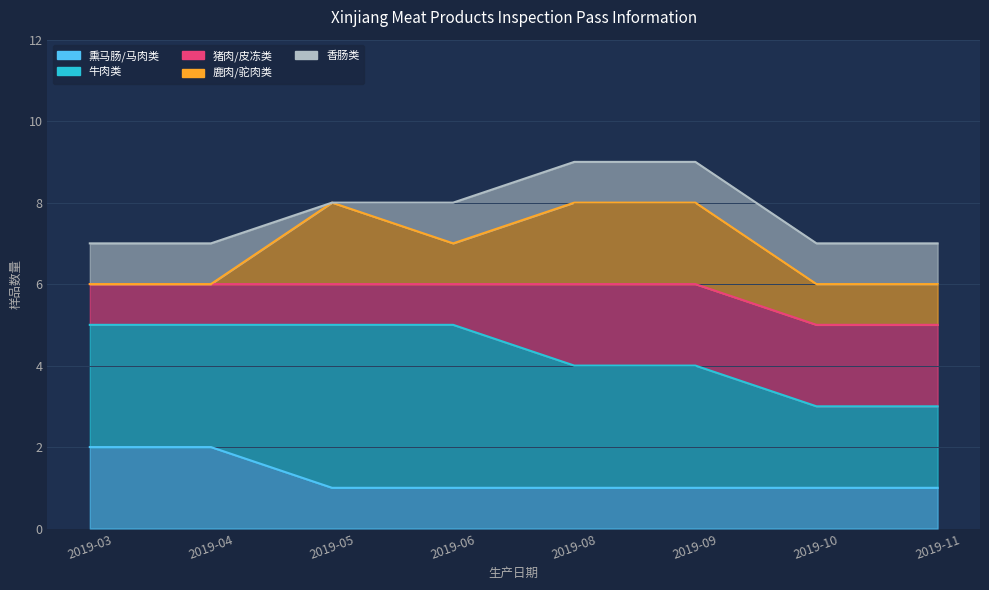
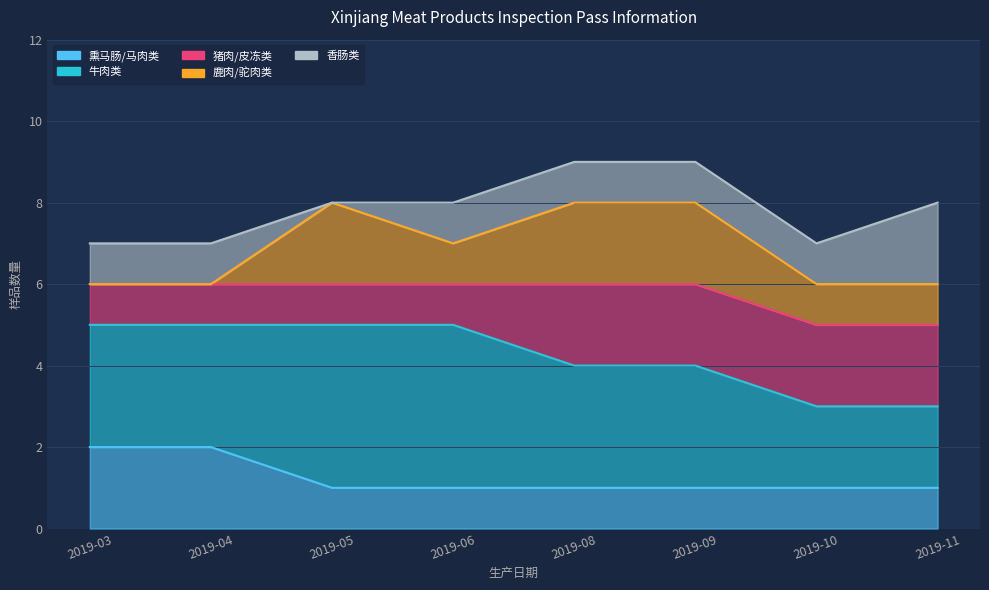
  {
    "猪肉/皮冻类": {
      "2019-05": 1,
      "2019-06": 1,
      "2019-08": 2,
      "2019-09": 2,
      "2019-10": 2,
      "2019-11": 2
    },
    "鹿肉/驼肉类": {
      "2019-06": 1,
      "2019-08": 2,
      "2019-09": 2,
      "2019-10": 1,
      "2019-11": 1
    },
    "香肠类": {
      "2019-03": 1,
      "2019-04": 1,
      "2019-06": 1,
      "2019-08": 1,
      "2019-09": 1,
      "2019-10": 1,
-     "2019-11": 1
+     "2019-11": 2
    }
  }
